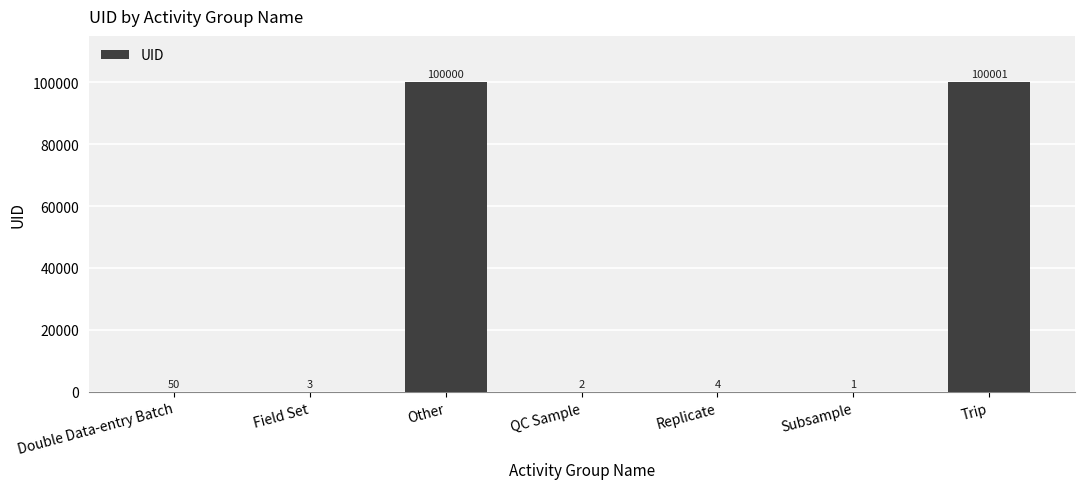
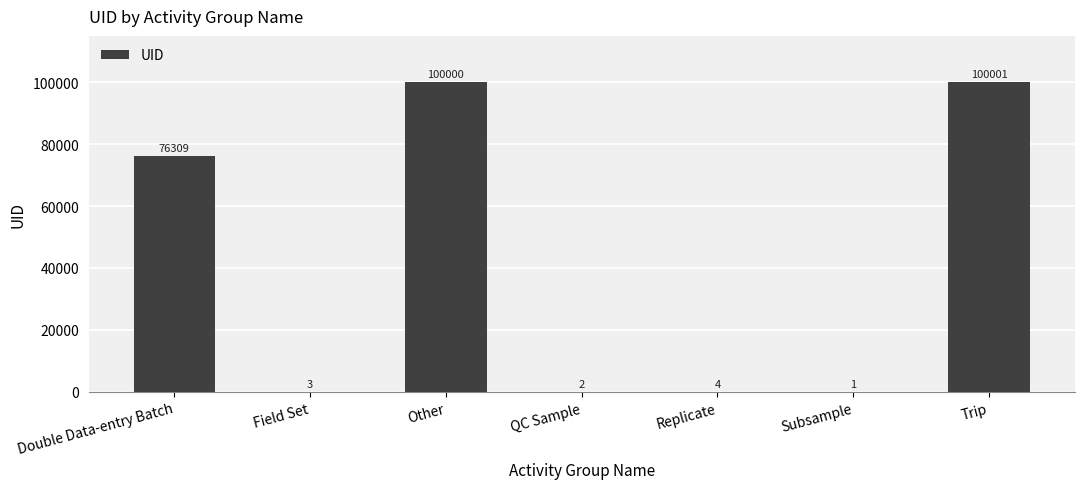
  {
-   "Double Data-entry Batch": 50,
+   "Double Data-entry Batch": 76309,
    "Field Set": 3,
    "Other": 100000,
    "QC Sample": 2,
    "Replicate": 4,
    "Subsample": 1,
    "Trip": 100001
  }
